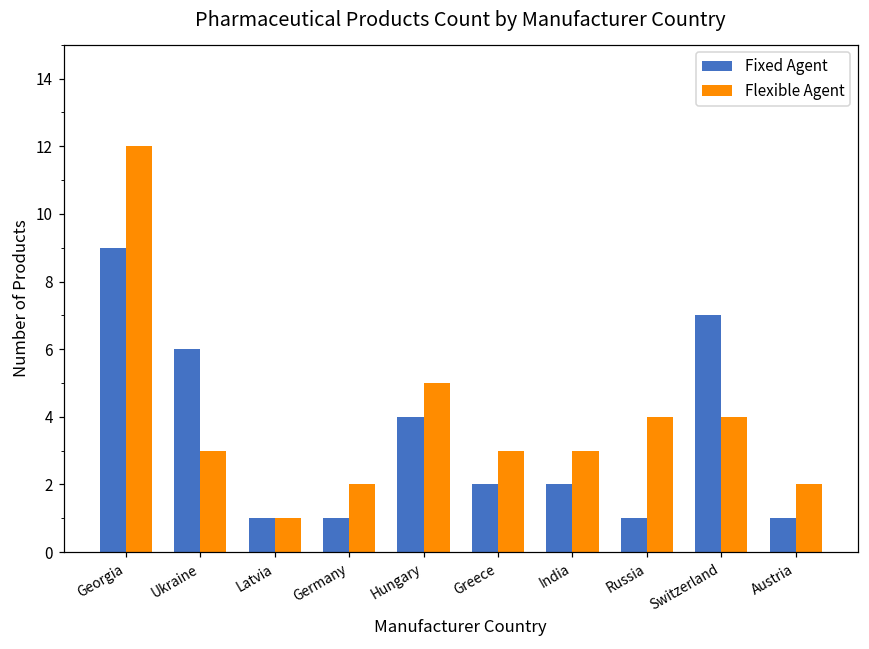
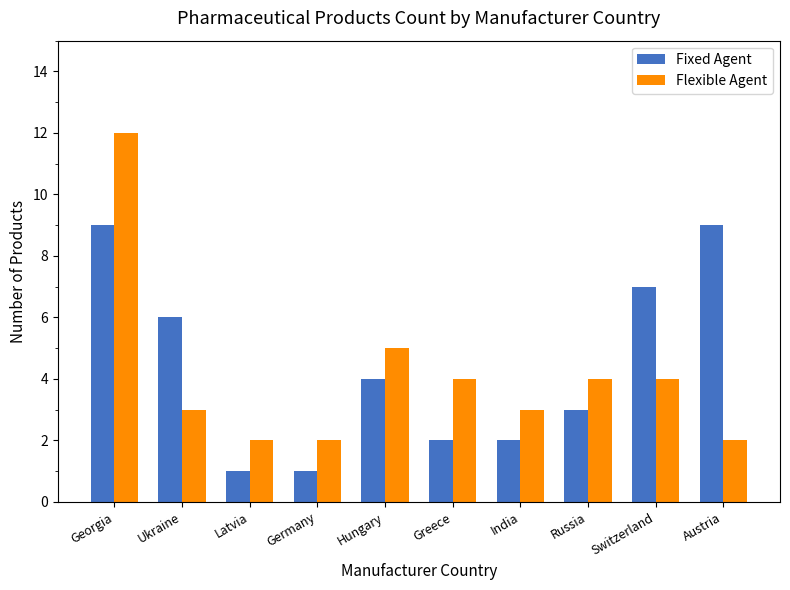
  {
    "Fixed Agent": {
      "Georgia": 9,
      "Ukraine": 6,
      "Latvia": 1,
      "Germany": 1,
      "Hungary": 4,
      "Greece": 2,
      "India": 2,
-     "Russia": 1,
+     "Russia": 3,
      "Switzerland": 7,
-     "Austria": 1
+     "Austria": 9
    },
    "Flexible Agent": {
      "Georgia": 12,
      "Ukraine": 3,
-     "Latvia": 1,
+     "Latvia": 2,
      "Germany": 2,
      "Hungary": 5,
-     "Greece": 3,
+     "Greece": 4,
      "India": 3,
      "Russia": 4,
      "Switzerland": 4,
      "Austria": 2
    }
  }
